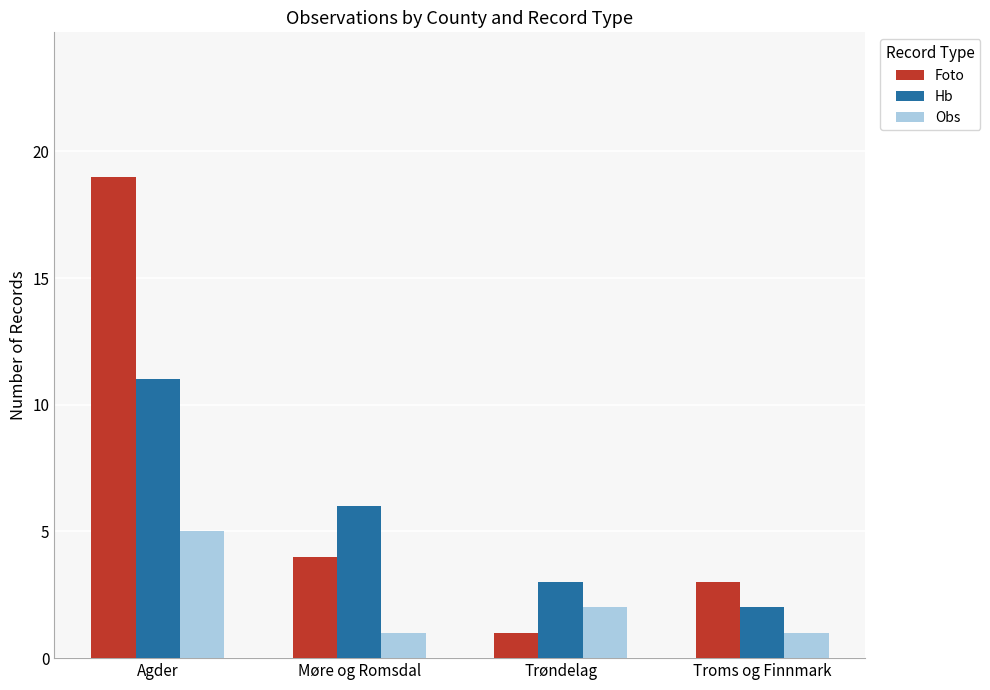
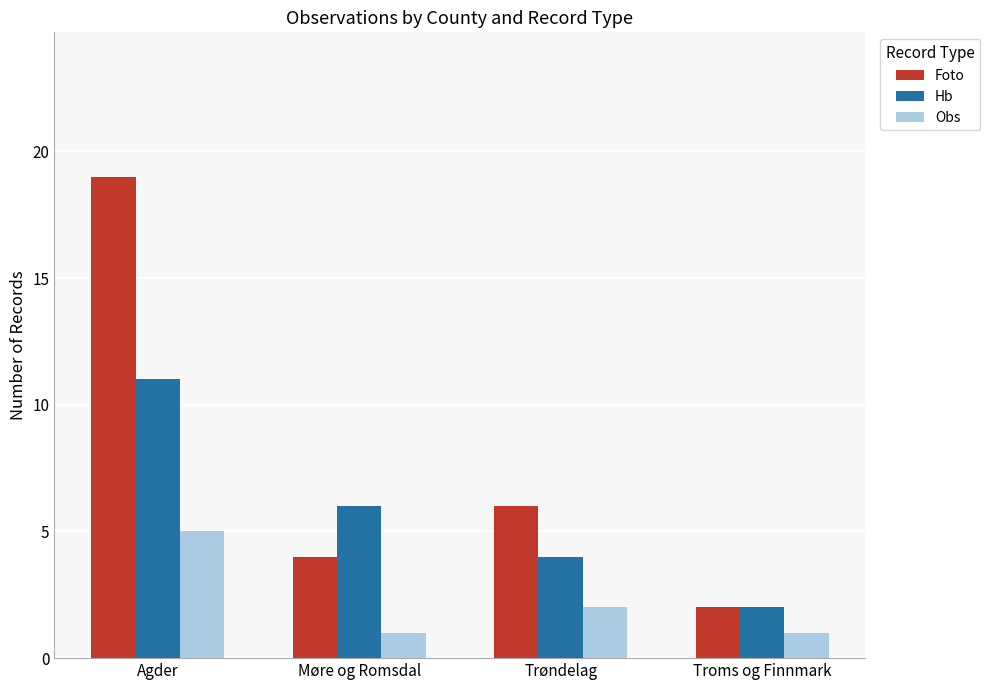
  {
    "Foto": {
      "Agder": 19,
      "Møre og Romsdal": 4,
-     "Trøndelag": 1,
-     "Troms og Finnmark": 3
+     "Trøndelag": 6,
+     "Troms og Finnmark": 2
    },
    "Hb": {
      "Agder": 11,
      "Møre og Romsdal": 6,
-     "Trøndelag": 3,
+     "Trøndelag": 4,
      "Troms og Finnmark": 2
    },
    "Obs": {
      "Agder": 5,
      "Møre og Romsdal": 1,
      "Trøndelag": 2,
      "Troms og Finnmark": 1
    }
  }
